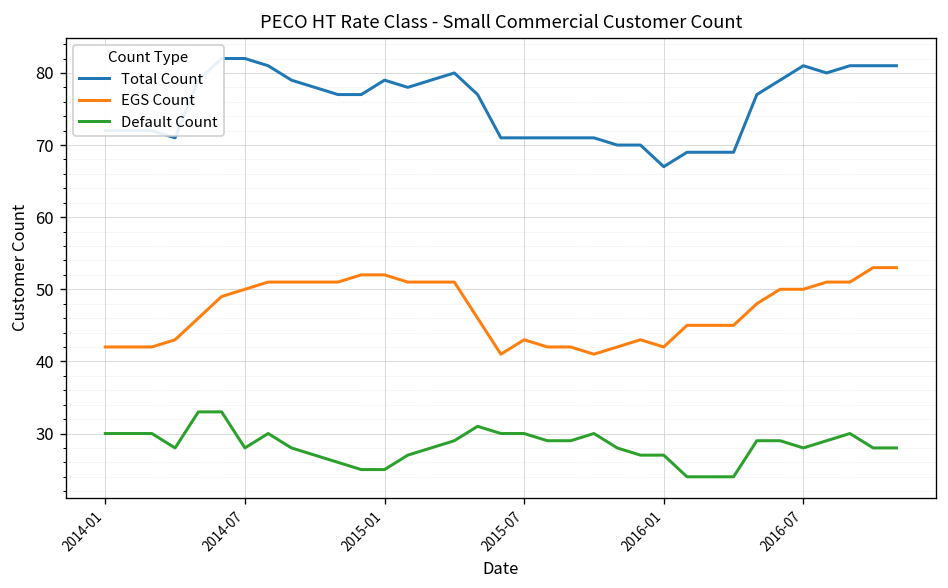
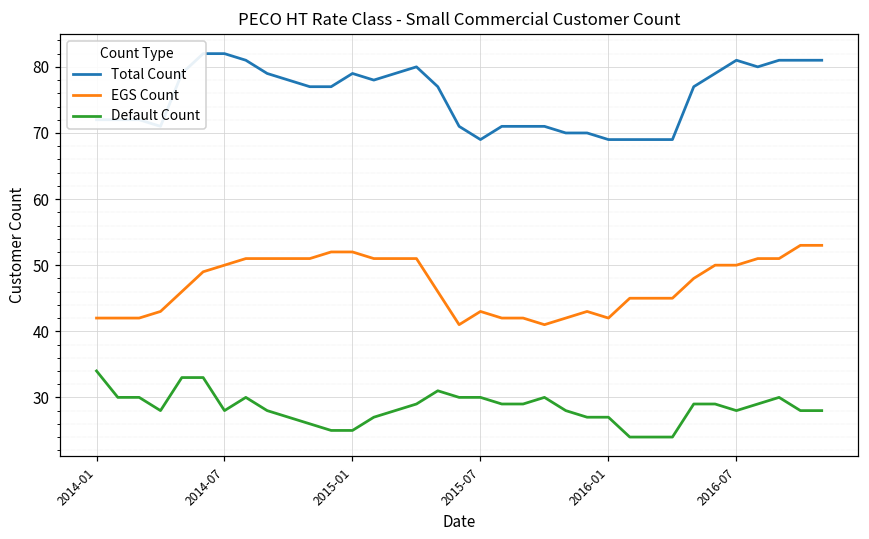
  {
    "Total Count": {
      "2014-07": 82,
      "2015-01": 79,
-     "2015-07": 71,
-     "2016-01": 67,
+     "2015-07": 69,
+     "2016-01": 69,
      "2016-07": 81
    },
    "EGS Count": {
      "2014-01": 42,
      "2014-07": 50,
      "2015-01": 52,
      "2015-07": 43,
      "2016-01": 42,
      "2016-07": 50
    },
    "Default Count": {
-     "2014-01": 30,
+     "2014-01": 34,
      "2014-07": 28,
      "2015-01": 25,
      "2015-07": 30,
      "2016-01": 27,
      "2016-07": 28
    }
  }
